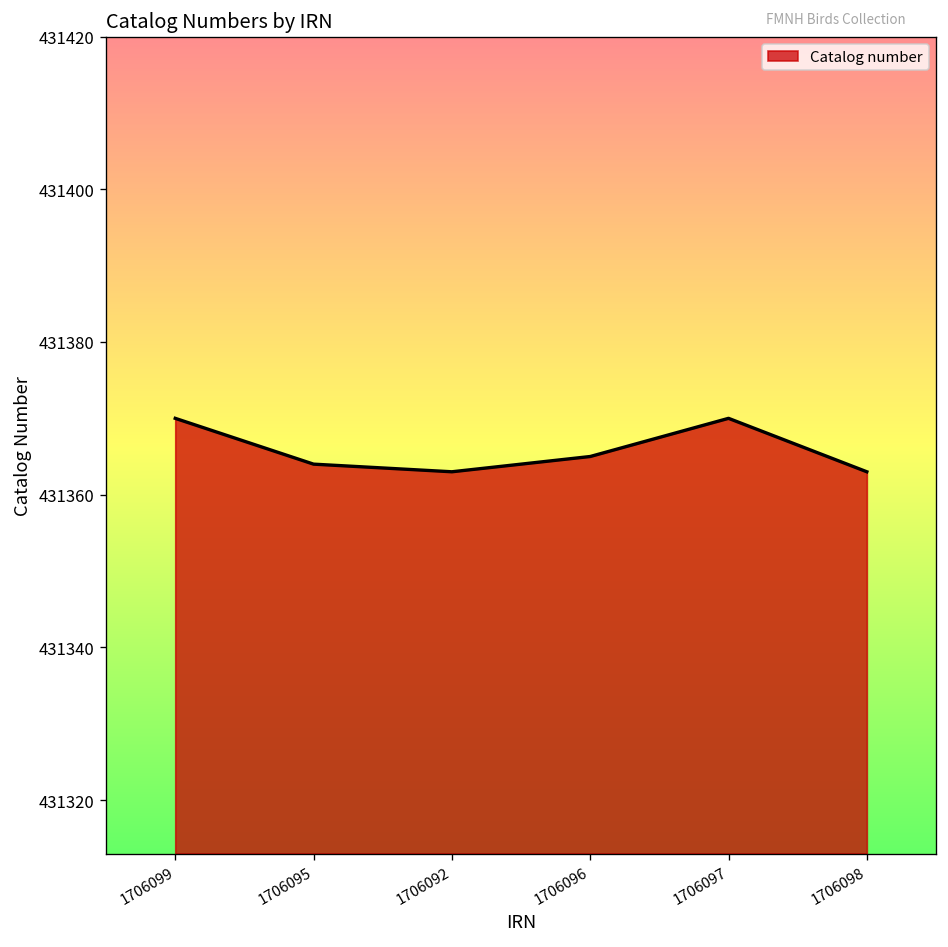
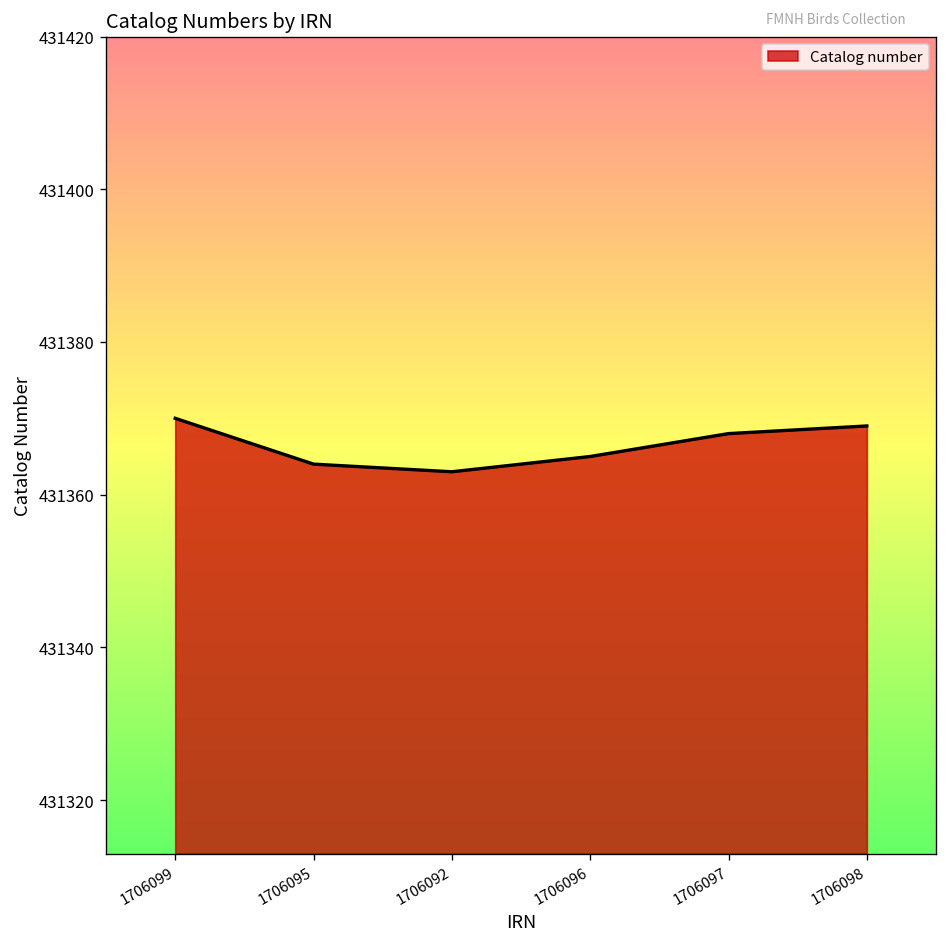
  {
    "1706099": 431370,
    "1706095": 431364,
    "1706092": 431363,
    "1706096": 431365,
-   "1706097": 431370,
-   "1706098": 431363
+   "1706097": 431368,
+   "1706098": 431369
  }
